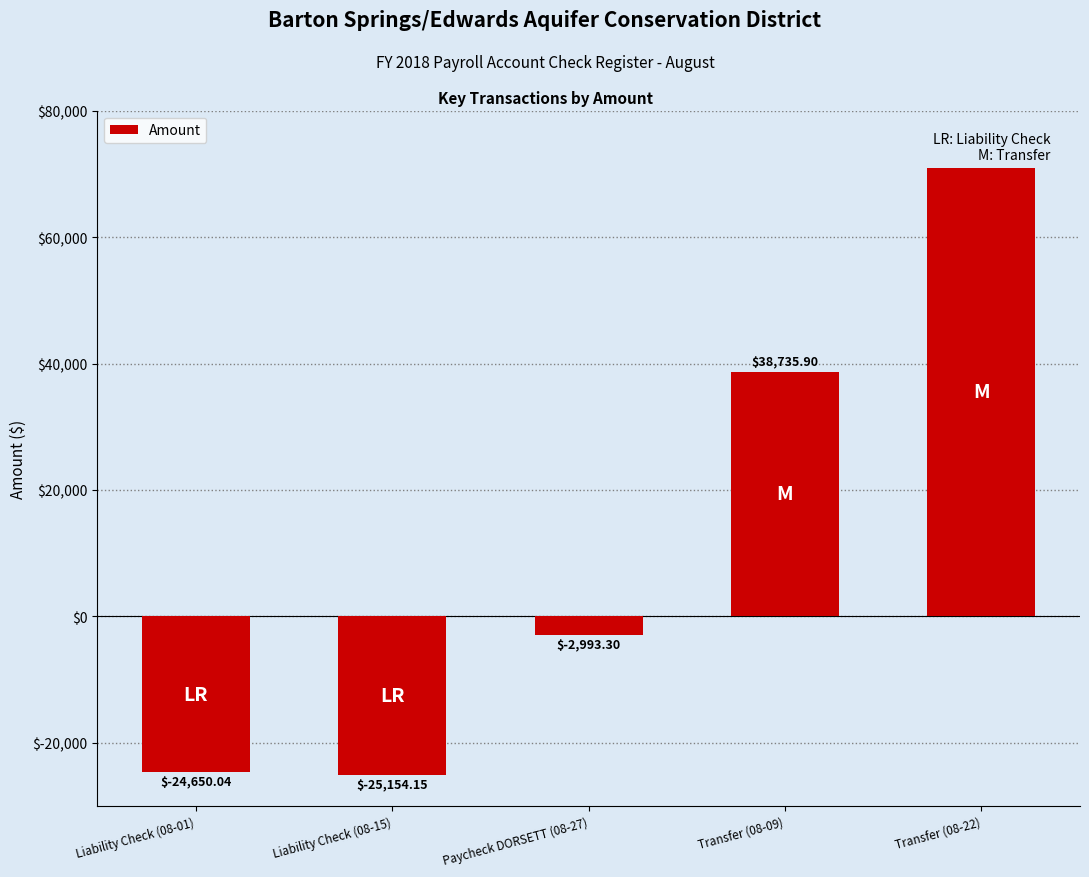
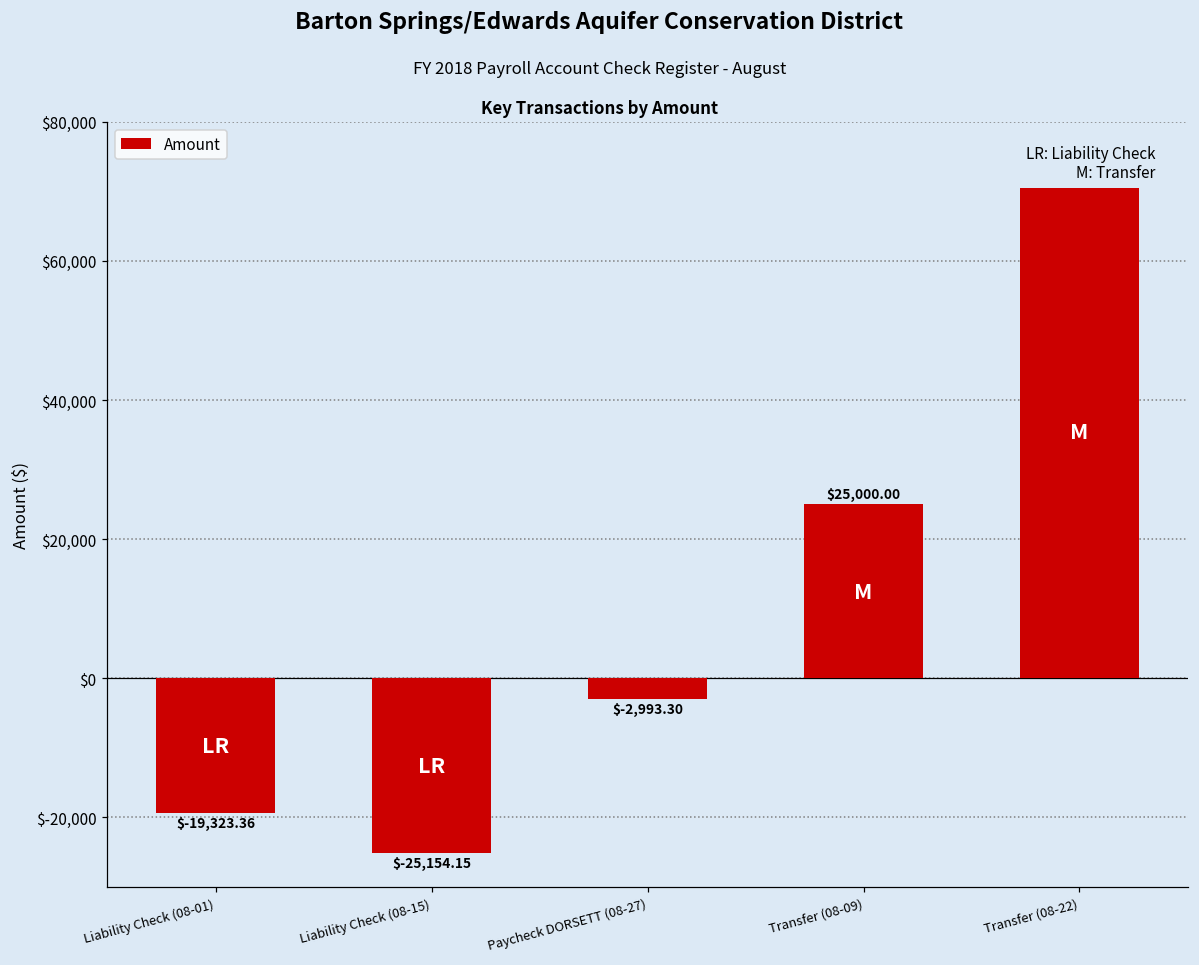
  {
-   "Liability Check (08-01)": "$-24,650.04",
+   "Liability Check (08-01)": "$-19,323.36",
    "Liability Check (08-15)": "$-25,154.15",
    "Paycheck DORSETT (08-27)": "$-2,993.30",
-   "Transfer (08-09)": "$38,735.90"
+   "Transfer (08-09)": "$25,000.00"
  }
